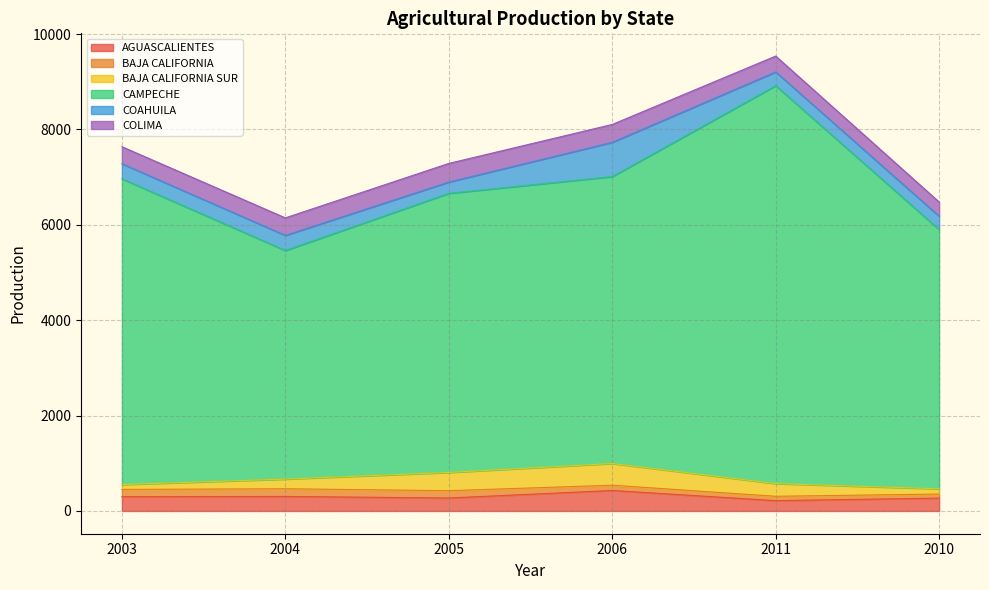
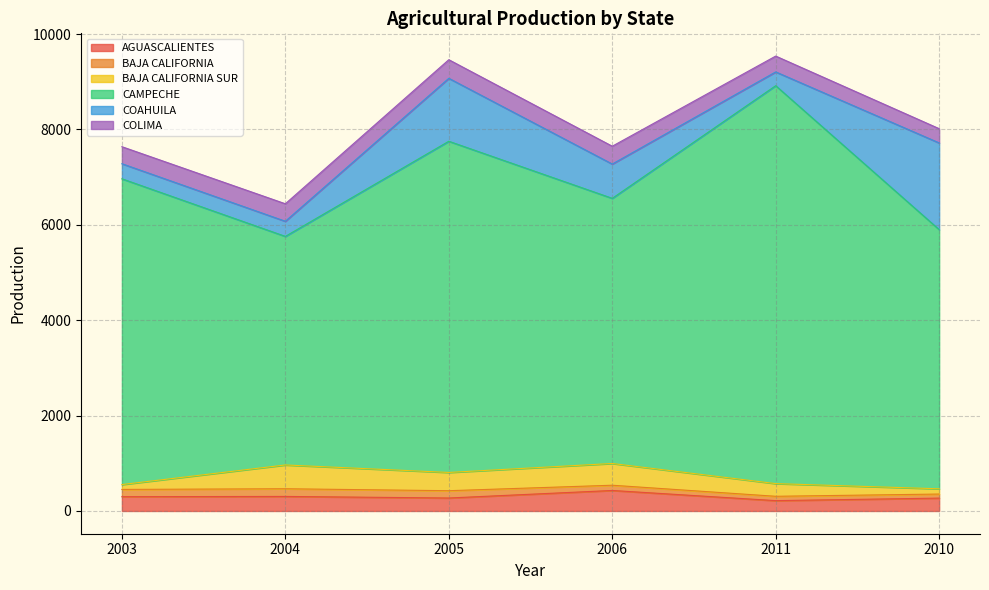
  {
    "BAJA CALIFORNIA SUR": {
      "2003": 100,
-     "2004": 200,
+     "2004": 500,
      "2005": 400,
      "2006": 500,
      "2011": 300,
      "2010": 100
    },
    "CAMPECHE": {
      "2003": 6400,
      "2004": 4800,
-     "2005": 5900,
-     "2006": 6000,
+     "2005": 6900,
+     "2006": 5600,
      "2011": 8300,
      "2010": 5400
    },
    "COAHUILA": {
      "2003": 300,
      "2004": 300,
-     "2005": 200,
+     "2005": 1300,
      "2006": 700,
      "2011": 300,
-     "2010": 300
+     "2010": 1800
    },
    "COLIMA": {
      "2003": 400,
      "2004": 400,
      "2005": 400,
      "2006": 400,
      "2011": 300,
      "2010": 300
    }
  }
